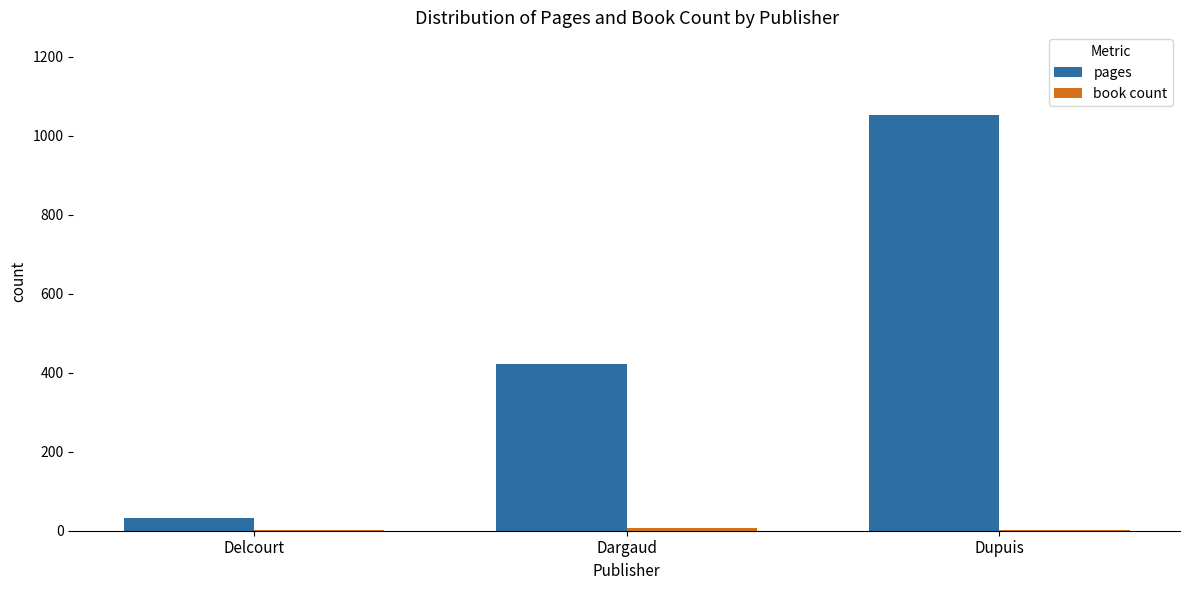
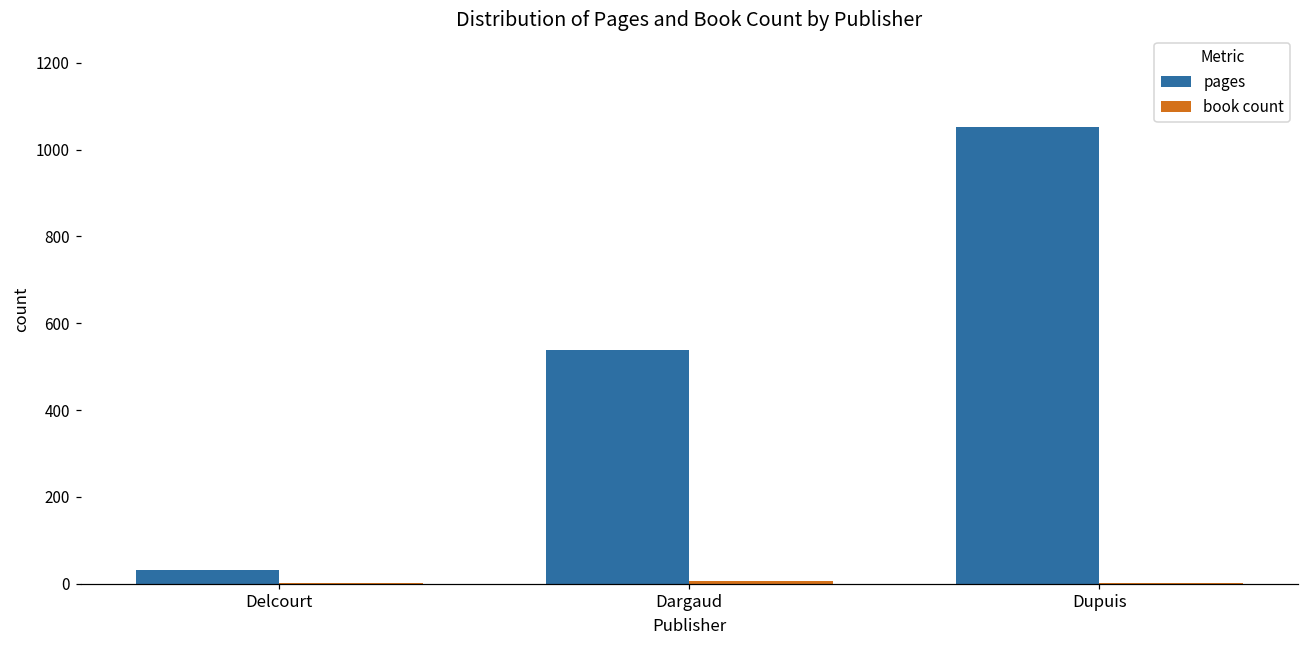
  {
    "pages": {
      "Delcourt": 30,
-     "Dargaud": 420,
+     "Dargaud": 540,
      "Dupuis": 1050
    },
    "book count": {
      "Dargaud": 10
    }
  }
